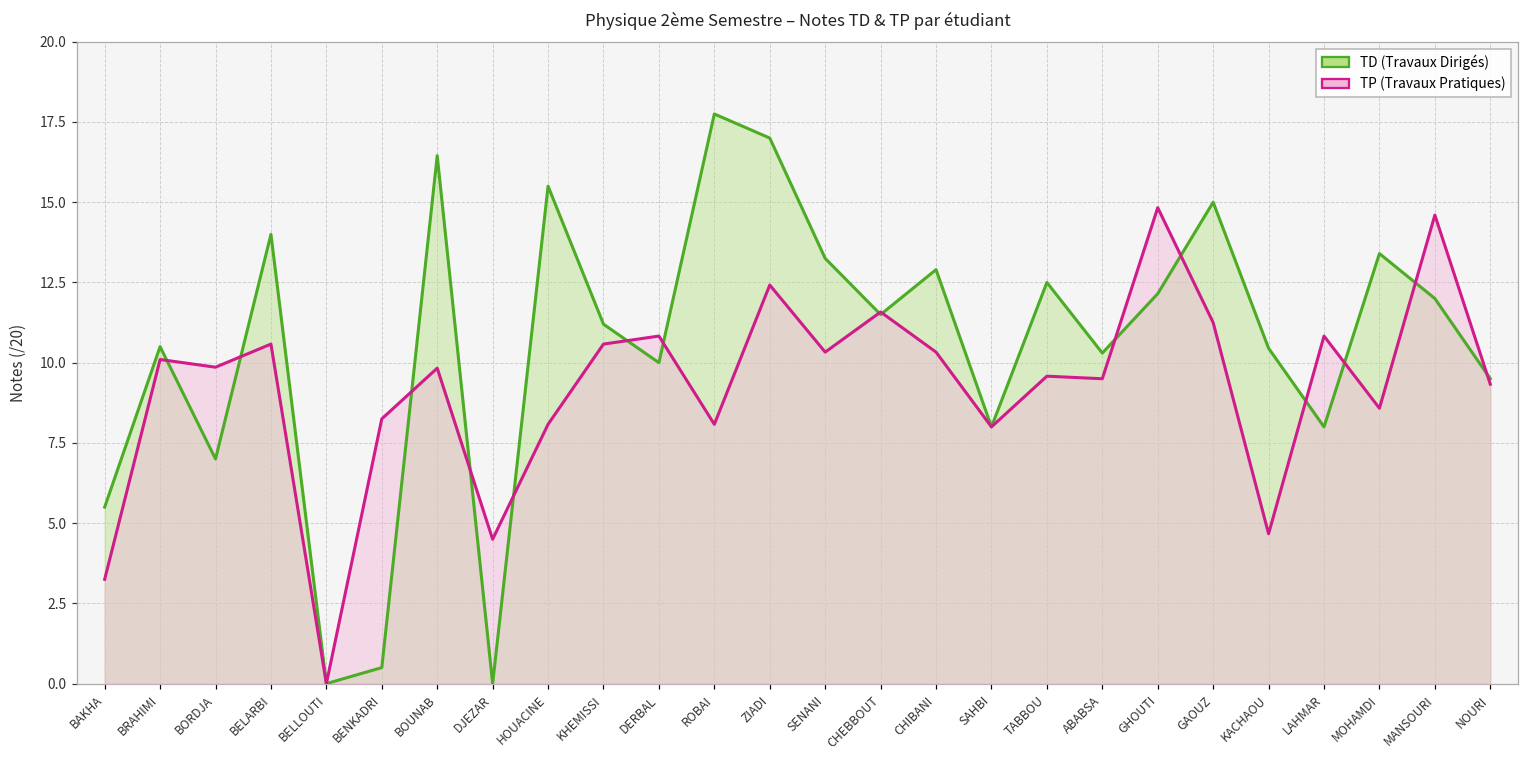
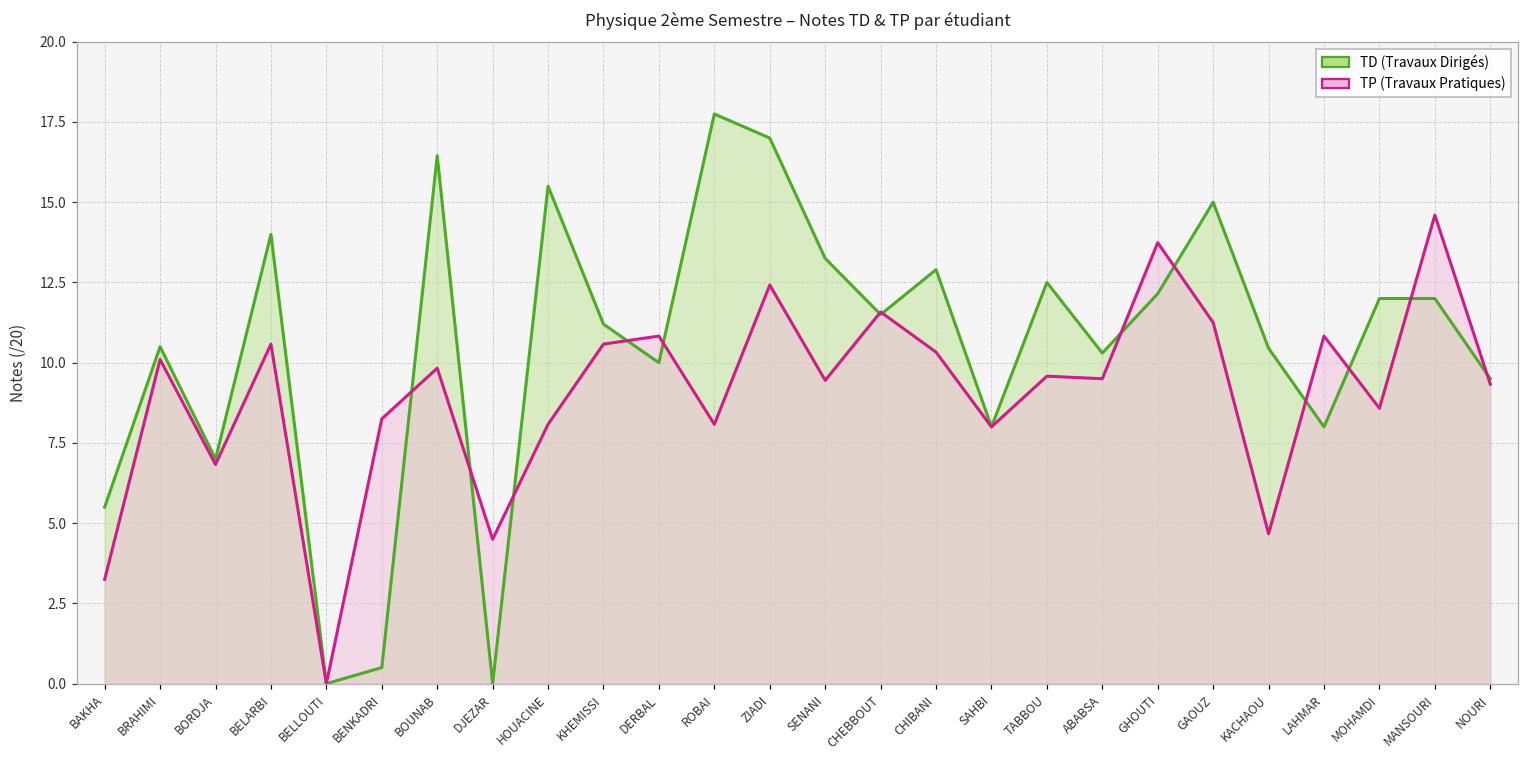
  {
    "TD (Travaux Dirigés)": {
      "BAKHA": 5.5,
      "BRAHIMI": 10.5,
      "BORDJA": 7.0,
      "BELARBI": 14.0,
      "BENKADRI": 0.5,
      "BOUNAB": 16.5,
      "DJEZAR": 0.0,
      "HOUACINE": 15.5,
      "KHEMISSI": 11.2,
      "DERBAL": 10.0,
      "ROBAI": 17.8,
      "ZIADI": 17.0,
      "SENANI": 13.3,
      "CHIBANI": 12.9,
      "TABBOU": 12.5,
      "ABABSA": 10.3,
      "GHOUTI": 12.2,
      "GAOUZ": 15.0,
      "KACHAOU": 10.5,
      "LAHMAR": 8.0,
-     "MOHAMDI": 13.4,
+     "MOHAMDI": 12.0,
      "MANSOURI": 12.0,
      "NOURI": 9.5
    },
    "TP (Travaux Pratiques)": {
      "BAKHA": 3.3,
      "BRAHIMI": 10.1,
-     "BORDJA": 9.9,
+     "BORDJA": 6.8,
      "BELARBI": 10.6,
      "BENKADRI": 8.3,
      "BOUNAB": 9.8,
      "DJEZAR": 4.5,
      "HOUACINE": 8.1,
      "KHEMISSI": 10.6,
      "DERBAL": 10.8,
      "ROBAI": 8.1,
      "ZIADI": 12.4,
-     "SENANI": 10.3,
+     "SENANI": 9.5,
      "CHIBANI": 10.3,
      "TABBOU": 9.6,
      "ABABSA": 9.5,
-     "GHOUTI": 14.8,
+     "GHOUTI": 13.7,
      "GAOUZ": 11.3,
      "KACHAOU": 4.7,
      "LAHMAR": 10.8,
      "MOHAMDI": 8.6,
      "MANSOURI": 14.6,
      "NOURI": 9.3
    }
  }
